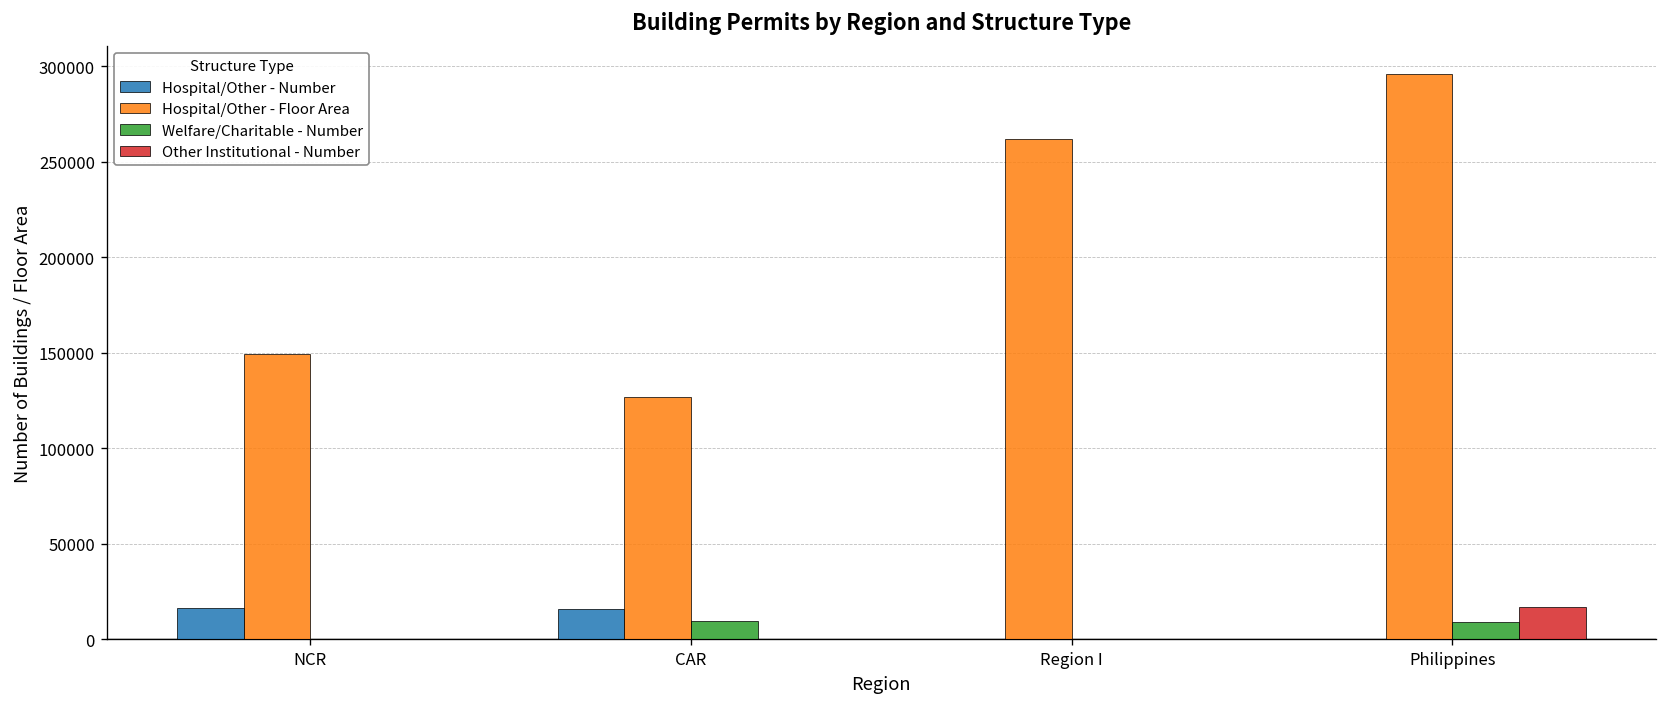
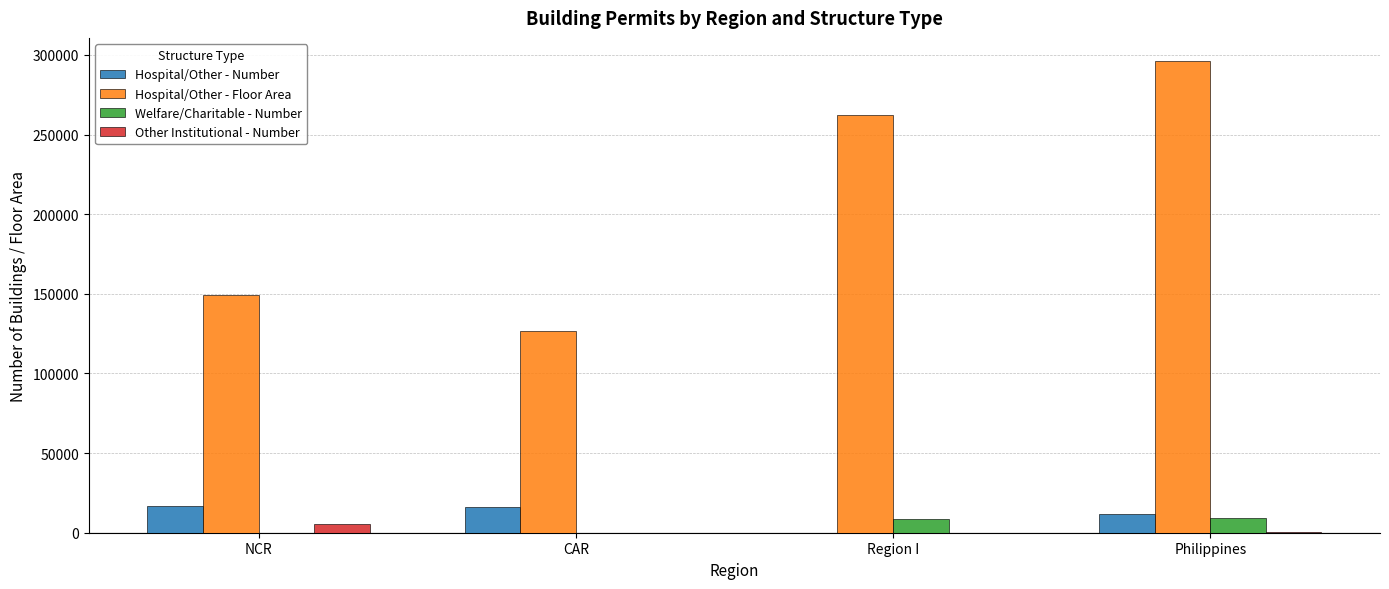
  {
    "Hospital/Other - Number": {
      "NCR": 17000,
      "CAR": 16000,
-     "Philippines": 0
+     "Philippines": 12000
    },
    "Hospital/Other - Floor Area": {
      "NCR": 149000,
      "CAR": 127000,
      "Region I": 262000,
      "Philippines": 296000
    },
    "Welfare/Charitable - Number": {
      "NCR": 0,
-     "CAR": 9000,
-     "Region I": 0,
+     "CAR": 0,
+     "Region I": 8000,
      "Philippines": 9000
    },
    "Other Institutional - Number": {
-     "NCR": 0,
-     "Philippines": 17000
+     "NCR": 6000,
+     "Philippines": 1000
    }
  }
